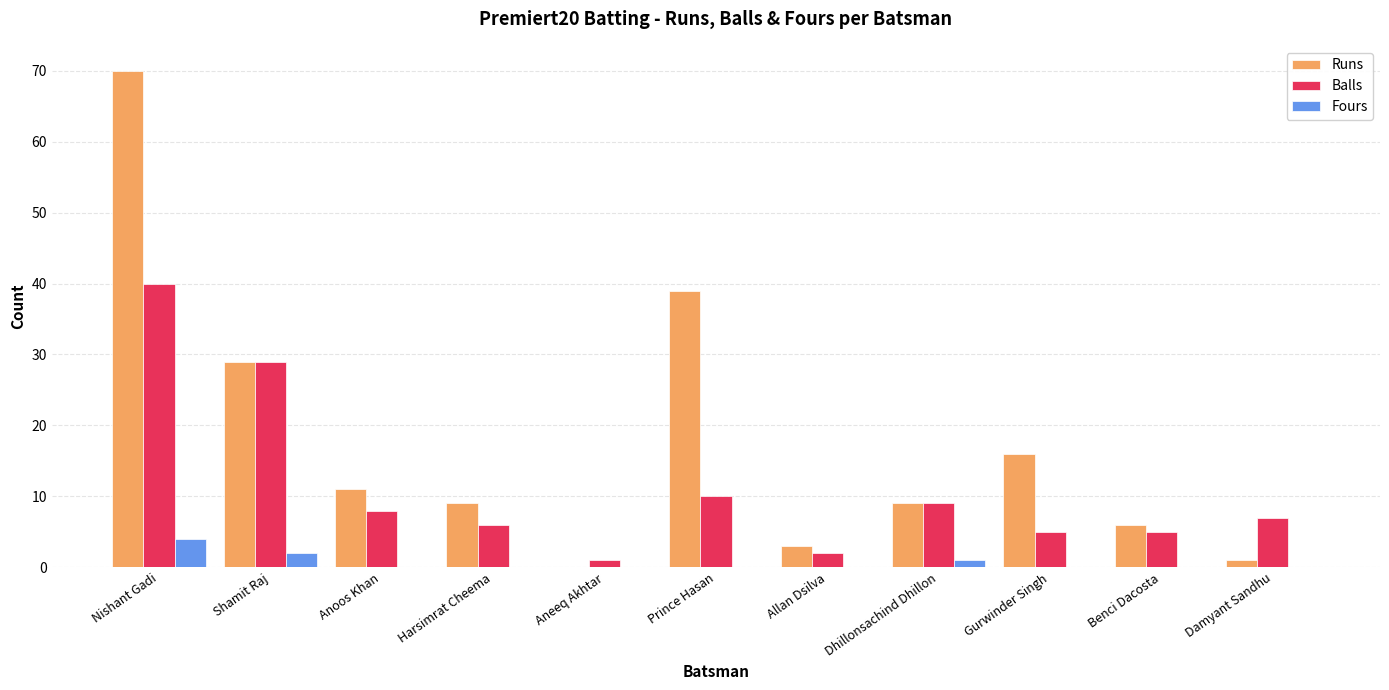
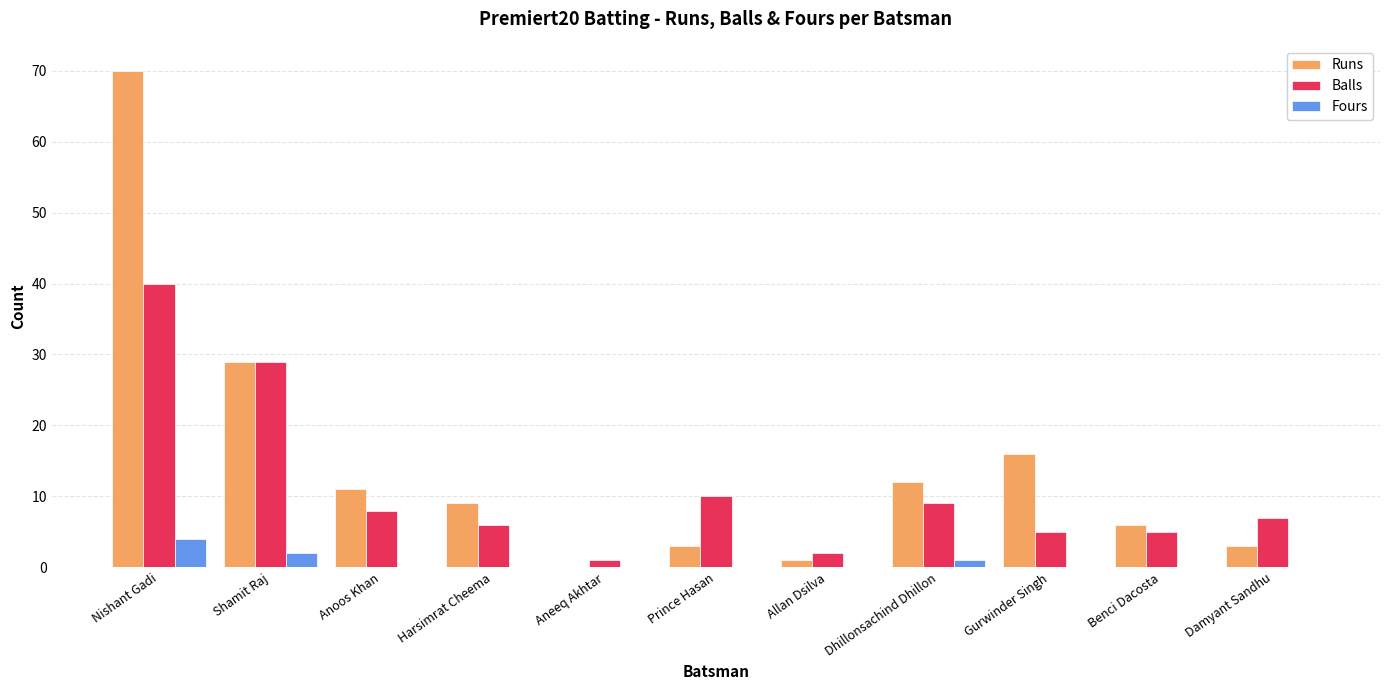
  {
    "Runs": {
      "Nishant Gadi": 70,
      "Shamit Raj": 29,
      "Anoos Khan": 11,
      "Harsimrat Cheema": 9,
      "Aneeq Akhtar": 0,
-     "Prince Hasan": 39,
-     "Allan Dsilva": 3,
-     "Dhillonsachind Dhillon": 9,
+     "Prince Hasan": 3,
+     "Allan Dsilva": 1,
+     "Dhillonsachind Dhillon": 12,
      "Gurwinder Singh": 16,
      "Benci Dacosta": 6,
-     "Damyant Sandhu": 1
+     "Damyant Sandhu": 3
    },
    "Balls": {
      "Nishant Gadi": 40,
      "Shamit Raj": 29,
      "Anoos Khan": 8,
      "Harsimrat Cheema": 6,
      "Aneeq Akhtar": 1,
      "Prince Hasan": 10,
      "Allan Dsilva": 2,
      "Dhillonsachind Dhillon": 9,
      "Gurwinder Singh": 5,
      "Benci Dacosta": 5,
      "Damyant Sandhu": 7
    },
    "Fours": {
      "Nishant Gadi": 4,
      "Shamit Raj": 2,
      "Anoos Khan": 0,
      "Harsimrat Cheema": 0,
      "Aneeq Akhtar": 0,
      "Prince Hasan": 0,
      "Allan Dsilva": 0,
      "Dhillonsachind Dhillon": 1,
      "Gurwinder Singh": 0,
      "Benci Dacosta": 0,
      "Damyant Sandhu": 0
    }
  }
